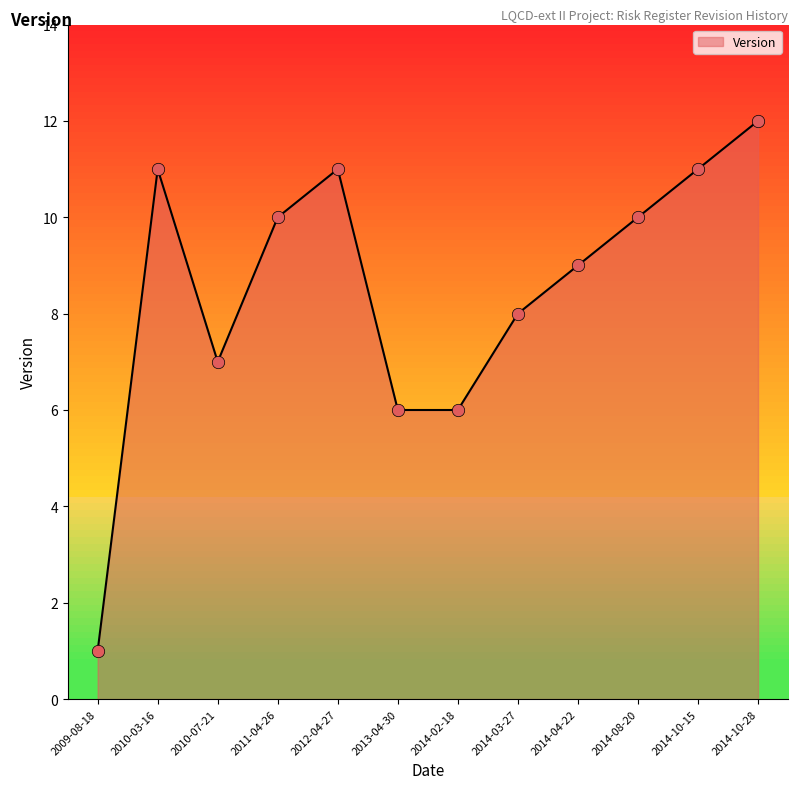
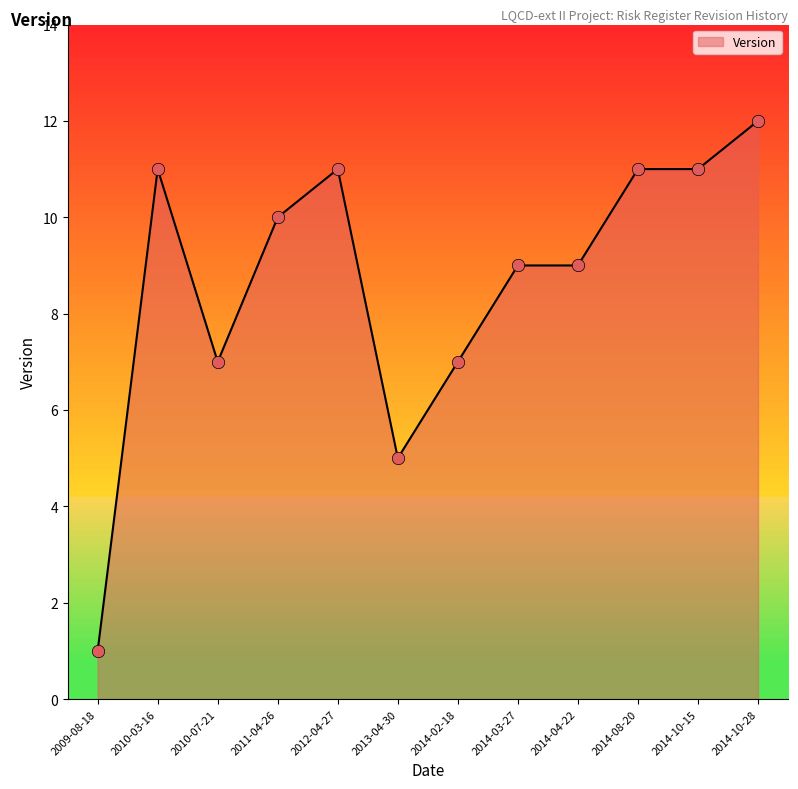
  {
    "2009-08-18": 1,
    "2010-03-16": 11,
    "2010-07-21": 7,
    "2011-04-26": 10,
    "2012-04-27": 11,
-   "2013-04-30": 6,
-   "2014-02-18": 6,
-   "2014-03-27": 8,
+   "2013-04-30": 5,
+   "2014-02-18": 7,
+   "2014-03-27": 9,
    "2014-04-22": 9,
-   "2014-08-20": 10,
+   "2014-08-20": 11,
    "2014-10-15": 11,
    "2014-10-28": 12
  }
